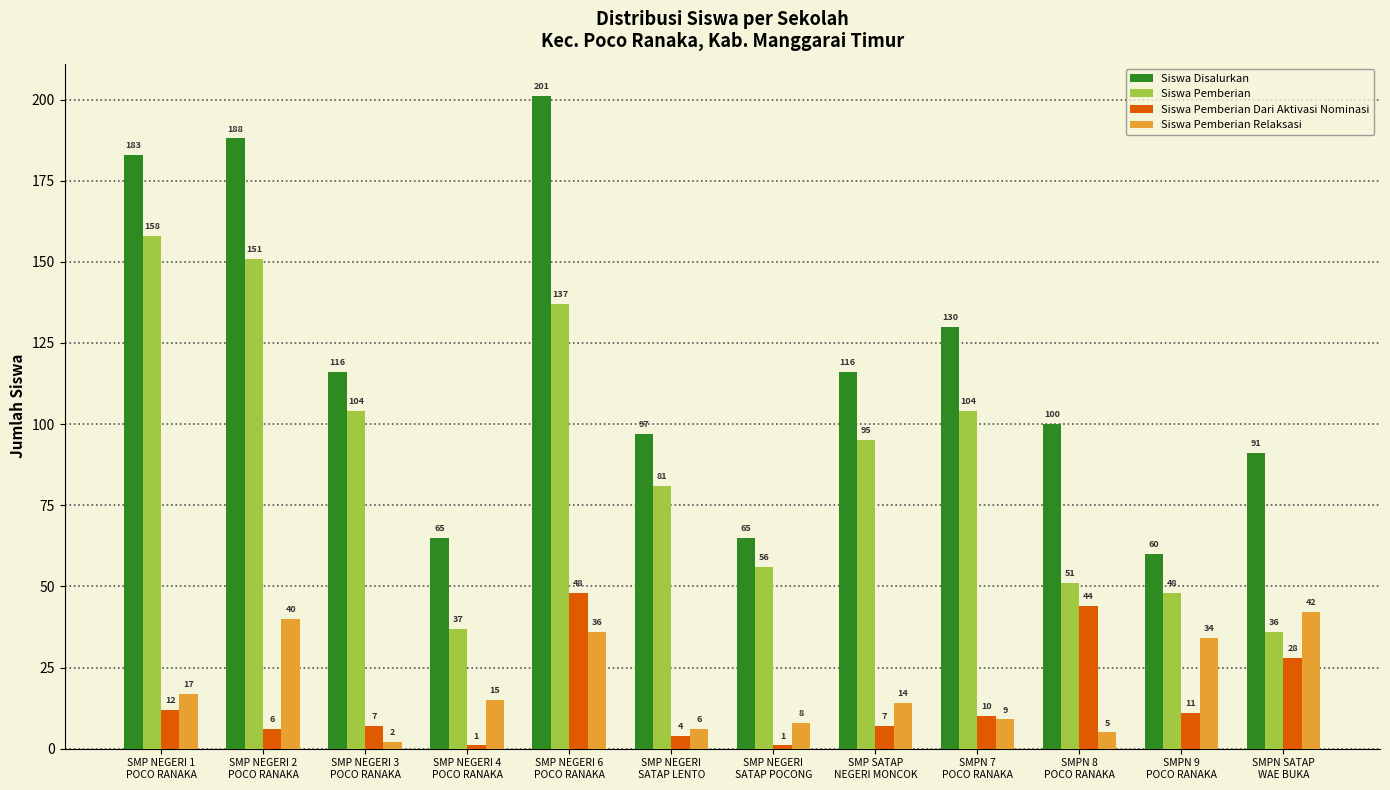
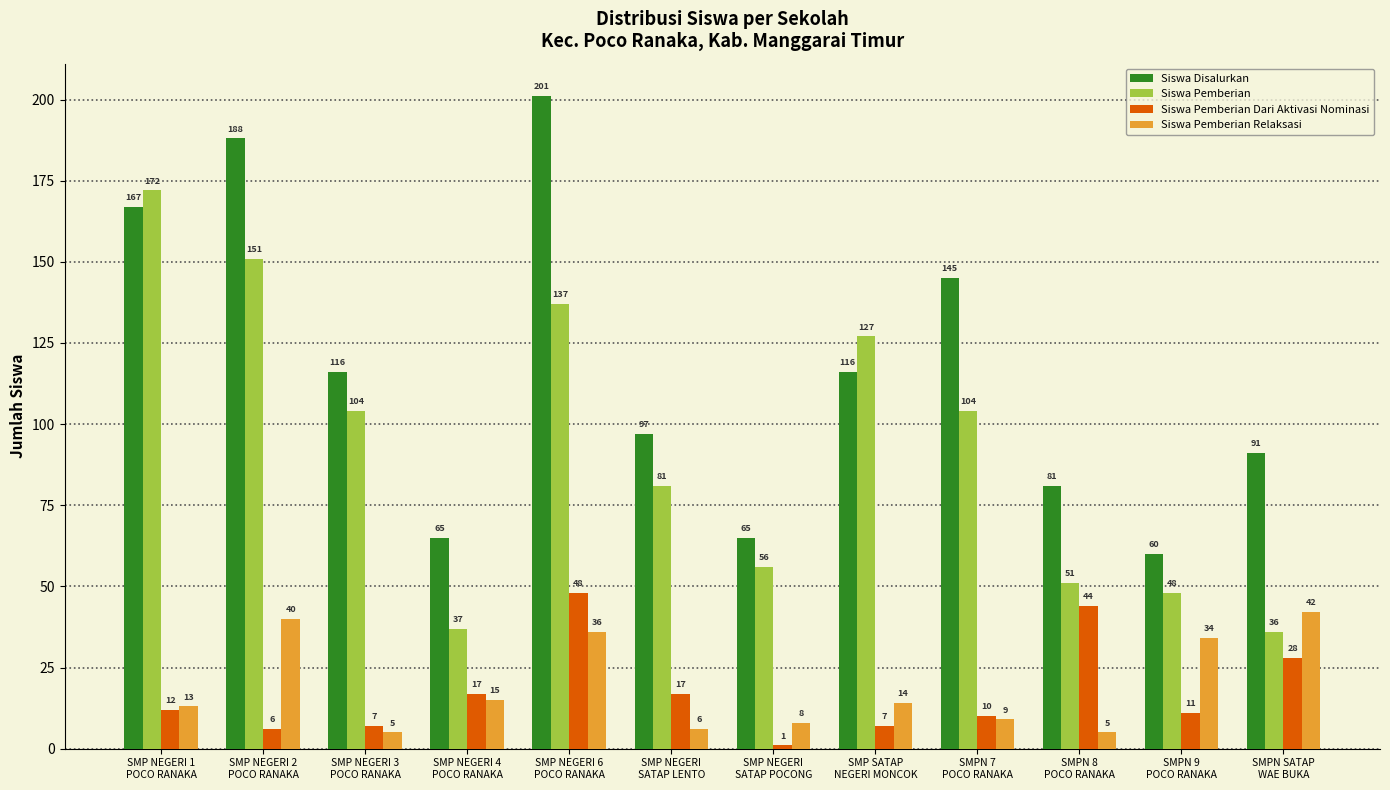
  {
    "Siswa Disalurkan": {
-     "SMP NEGERI 1 POCO RANAKA": 183,
+     "SMP NEGERI 1 POCO RANAKA": 167,
      "SMP NEGERI 2 POCO RANAKA": 188,
      "SMP NEGERI 3 POCO RANAKA": 116,
      "SMP NEGERI 4 POCO RANAKA": 65,
      "SMP NEGERI 6 POCO RANAKA": 201,
      "SMP NEGERI SATAP LENTO": 97,
      "SMP NEGERI SATAP POCONG": 65,
      "SMP SATAP NEGERI MONCOK": 116,
-     "SMPN 7 POCO RANAKA": 130,
-     "SMPN 8 POCO RANAKA": 100,
+     "SMPN 7 POCO RANAKA": 145,
+     "SMPN 8 POCO RANAKA": 81,
      "SMPN 9 POCO RANAKA": 60,
      "SMPN SATAP WAE BUKA": 91
    },
    "Siswa Pemberian": {
-     "SMP NEGERI 1 POCO RANAKA": 158,
+     "SMP NEGERI 1 POCO RANAKA": 172,
      "SMP NEGERI 2 POCO RANAKA": 151,
      "SMP NEGERI 3 POCO RANAKA": 104,
      "SMP NEGERI 4 POCO RANAKA": 37,
      "SMP NEGERI 6 POCO RANAKA": 137,
      "SMP NEGERI SATAP LENTO": 81,
      "SMP NEGERI SATAP POCONG": 56,
-     "SMP SATAP NEGERI MONCOK": 95,
+     "SMP SATAP NEGERI MONCOK": 127,
      "SMPN 7 POCO RANAKA": 104,
      "SMPN 8 POCO RANAKA": 51,
      "SMPN 9 POCO RANAKA": 48,
      "SMPN SATAP WAE BUKA": 36
    },
    "Siswa Pemberian Dari Aktivasi Nominasi": {
      "SMP NEGERI 1 POCO RANAKA": 12,
      "SMP NEGERI 2 POCO RANAKA": 6,
      "SMP NEGERI 3 POCO RANAKA": 7,
-     "SMP NEGERI 4 POCO RANAKA": 1,
+     "SMP NEGERI 4 POCO RANAKA": 17,
      "SMP NEGERI 6 POCO RANAKA": 48,
-     "SMP NEGERI SATAP LENTO": 4,
+     "SMP NEGERI SATAP LENTO": 17,
      "SMP NEGERI SATAP POCONG": 1,
      "SMP SATAP NEGERI MONCOK": 7,
      "SMPN 7 POCO RANAKA": 10,
      "SMPN 8 POCO RANAKA": 44,
      "SMPN 9 POCO RANAKA": 11,
      "SMPN SATAP WAE BUKA": 28
    },
    "Siswa Pemberian Relaksasi": {
-     "SMP NEGERI 1 POCO RANAKA": 17,
+     "SMP NEGERI 1 POCO RANAKA": 13,
      "SMP NEGERI 2 POCO RANAKA": 40,
-     "SMP NEGERI 3 POCO RANAKA": 2,
+     "SMP NEGERI 3 POCO RANAKA": 5,
      "SMP NEGERI 4 POCO RANAKA": 15,
      "SMP NEGERI 6 POCO RANAKA": 36,
      "SMP NEGERI SATAP LENTO": 6,
      "SMP NEGERI SATAP POCONG": 8,
      "SMP SATAP NEGERI MONCOK": 14,
      "SMPN 7 POCO RANAKA": 9,
      "SMPN 8 POCO RANAKA": 5,
      "SMPN 9 POCO RANAKA": 34,
      "SMPN SATAP WAE BUKA": 42
    }
  }
